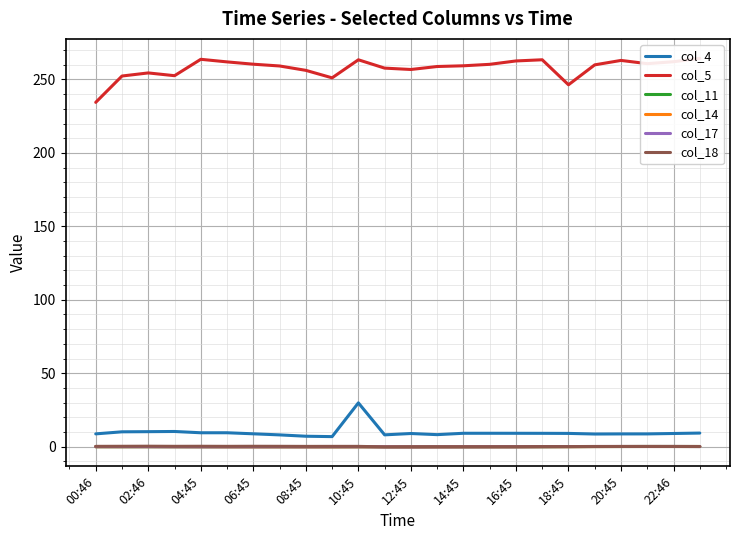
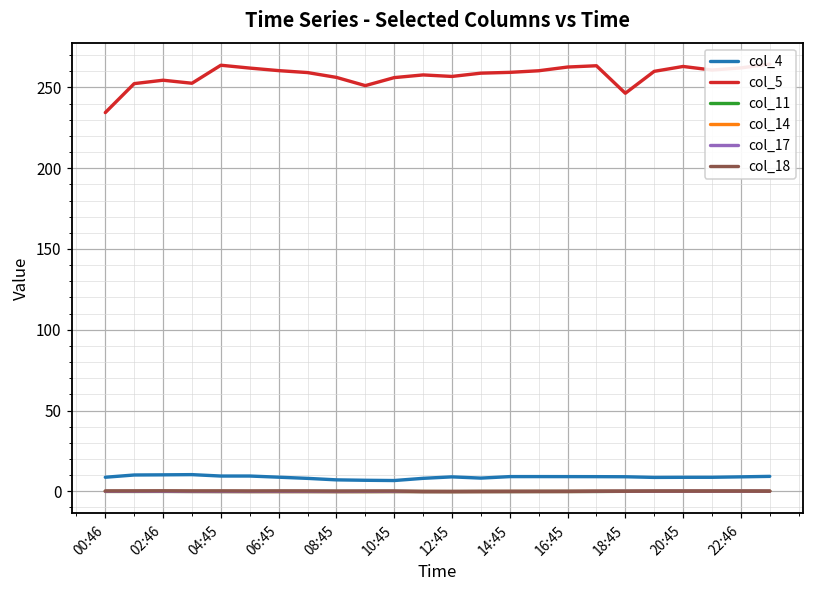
  {
    "col_4": {
      "00:46": 9,
      "02:46": 10,
      "04:45": 9,
      "06:45": 9,
      "08:45": 7,
-     "10:45": 30,
+     "10:45": 7,
      "12:45": 9,
      "14:45": 9,
      "16:45": 9,
      "18:45": 9,
      "20:45": 9,
      "22:46": 9
    },
    "col_5": {
      "00:46": 234,
      "02:46": 254,
      "04:45": 264,
      "06:45": 260,
      "08:45": 256,
-     "10:45": 263,
+     "10:45": 256,
      "12:45": 257,
      "14:45": 259,
      "16:45": 263,
      "18:45": 246,
      "20:45": 263
    }
  }
